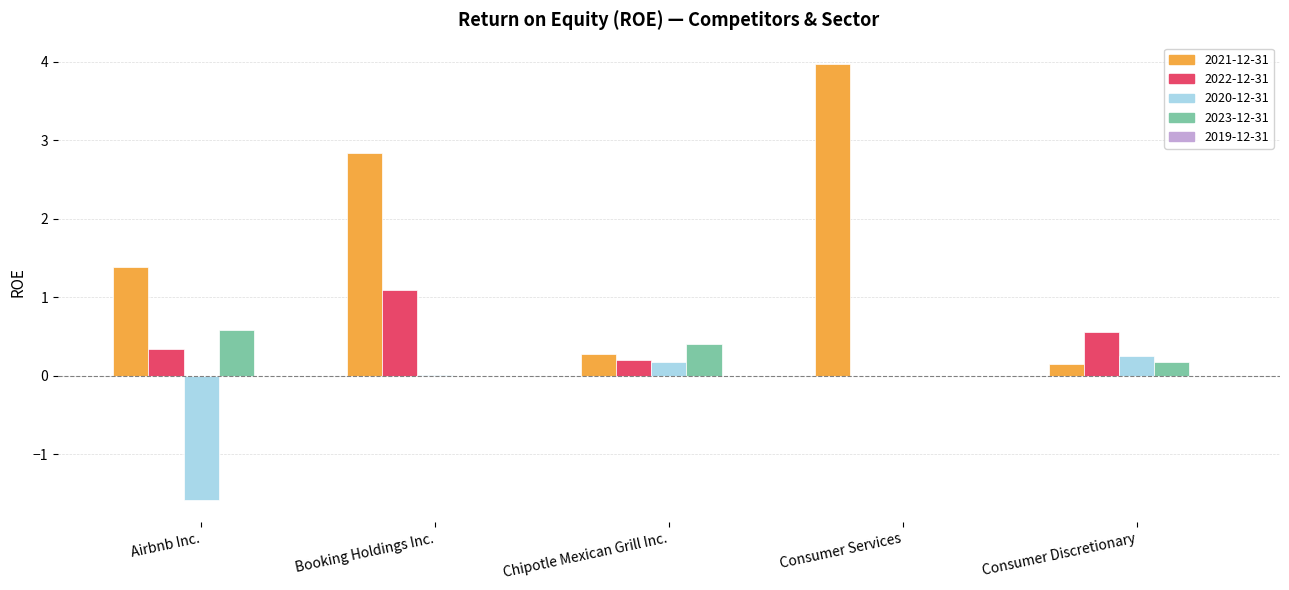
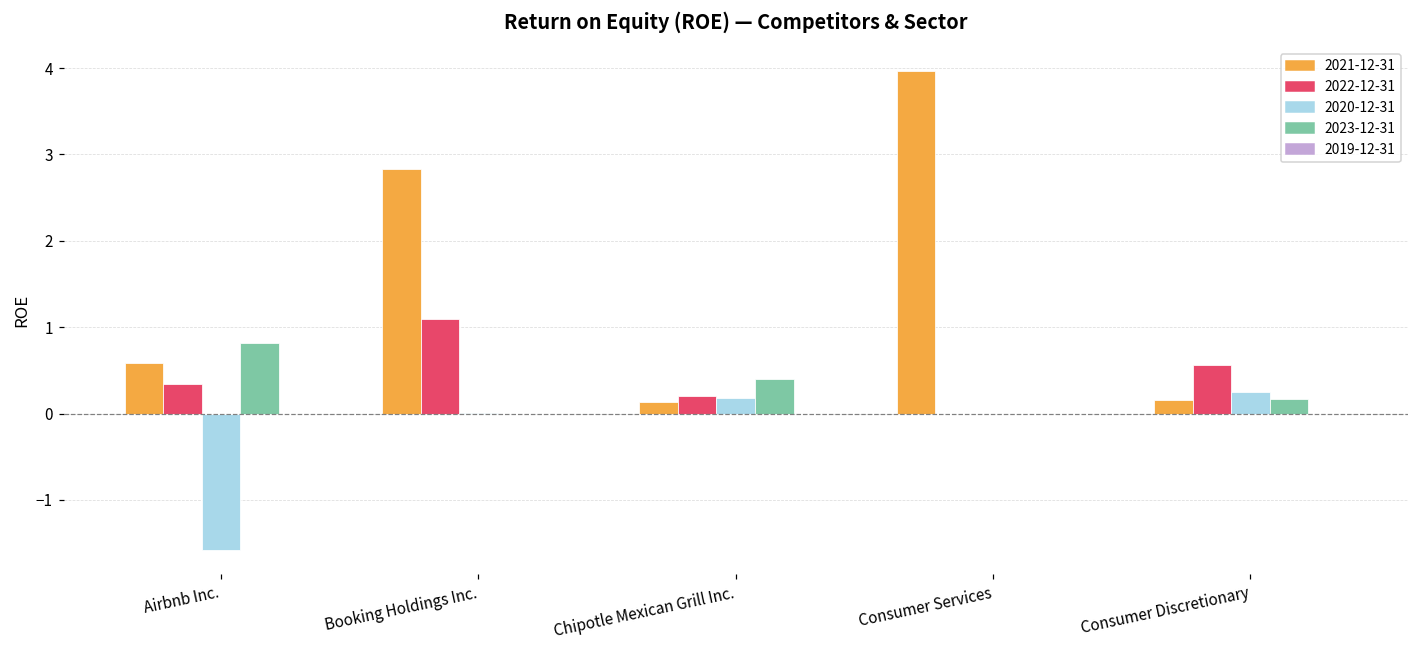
  {
    "2021-12-31": {
-     "Airbnb Inc.": 1.4,
+     "Airbnb Inc.": 0.6,
      "Booking Holdings Inc.": 2.8,
-     "Chipotle Mexican Grill Inc.": 0.3,
+     "Chipotle Mexican Grill Inc.": 0.1,
      "Consumer Services": 4.0,
      "Consumer Discretionary": 0.2
    },
    "2022-12-31": {
      "Airbnb Inc.": 0.3,
      "Booking Holdings Inc.": 1.1,
      "Chipotle Mexican Grill Inc.": 0.2,
      "Consumer Services": 0.0,
      "Consumer Discretionary": 0.6
    },
    "2023-12-31": {
-     "Airbnb Inc.": 0.6,
+     "Airbnb Inc.": 0.8,
      "Booking Holdings Inc.": 0.0,
      "Chipotle Mexican Grill Inc.": 0.4,
      "Consumer Services": 0.0,
      "Consumer Discretionary": 0.2
    }
  }
